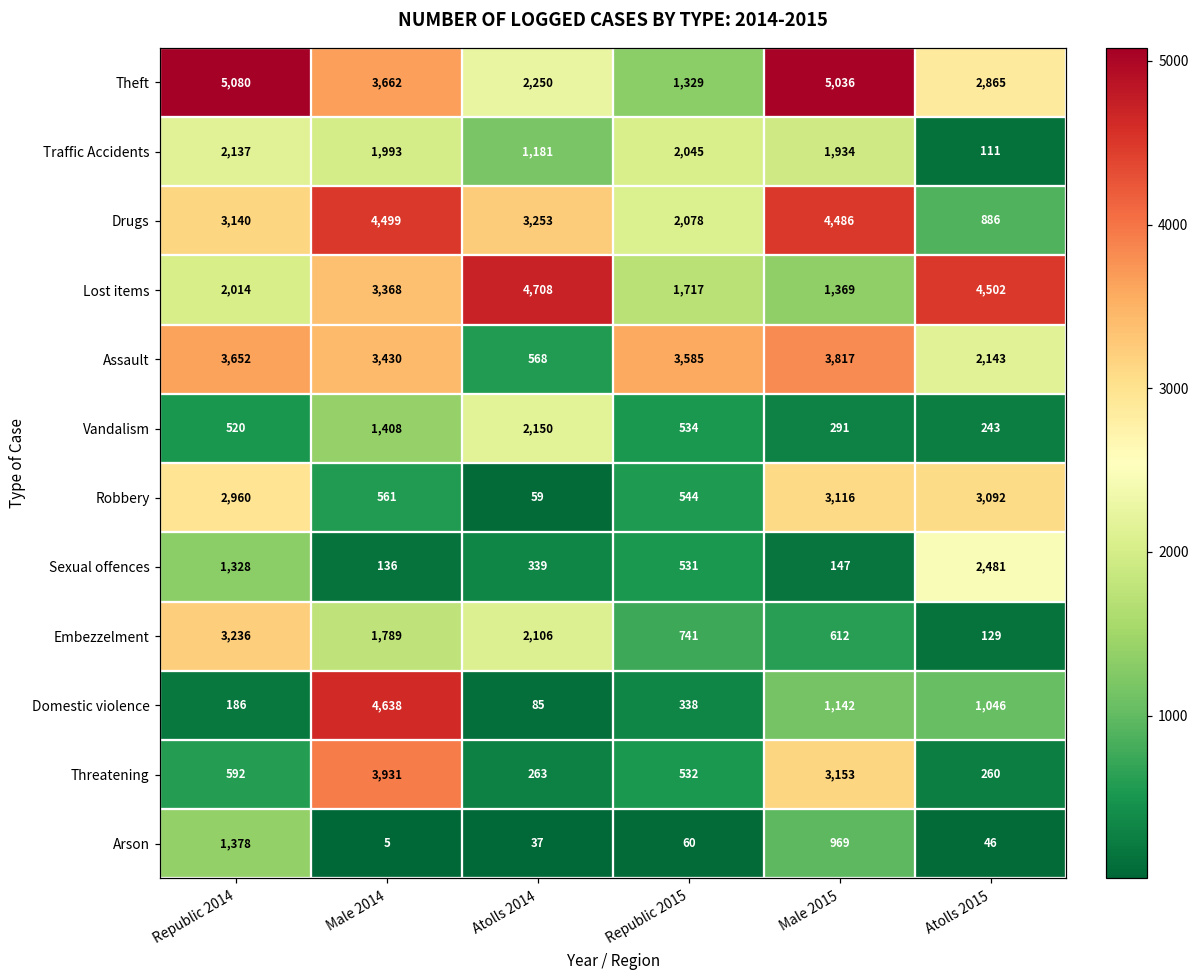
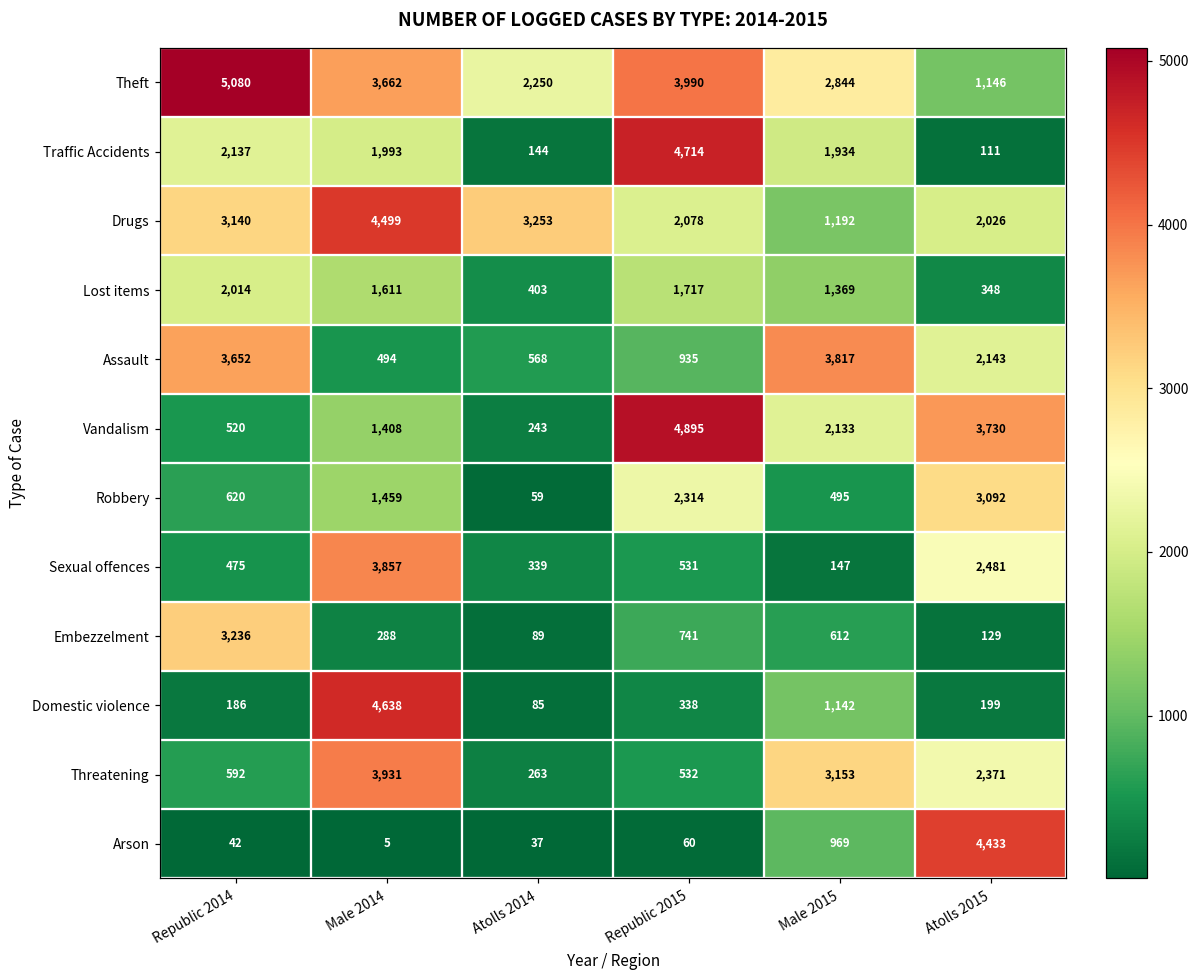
  {
    "Theft": {
      "Republic 2014": "5,080",
      "Male 2014": "3,662",
      "Atolls 2014": "2,250",
-     "Republic 2015": "1,329",
-     "Male 2015": "5,036",
-     "Atolls 2015": "2,865"
+     "Republic 2015": "3,990",
+     "Male 2015": "2,844",
+     "Atolls 2015": "1,146"
    },
    "Traffic Accidents": {
      "Republic 2014": "2,137",
      "Male 2014": "1,993",
-     "Atolls 2014": "1,181",
-     "Republic 2015": "2,045",
+     "Atolls 2014": "144",
+     "Republic 2015": "4,714",
      "Male 2015": "1,934",
      "Atolls 2015": "111"
    },
    "Drugs": {
      "Republic 2014": "3,140",
      "Male 2014": "4,499",
      "Atolls 2014": "3,253",
      "Republic 2015": "2,078",
-     "Male 2015": "4,486",
-     "Atolls 2015": "886"
+     "Male 2015": "1,192",
+     "Atolls 2015": "2,026"
    },
    "Lost items": {
      "Republic 2014": "2,014",
-     "Male 2014": "3,368",
-     "Atolls 2014": "4,708",
+     "Male 2014": "1,611",
+     "Atolls 2014": "403",
      "Republic 2015": "1,717",
      "Male 2015": "1,369",
-     "Atolls 2015": "4,502"
+     "Atolls 2015": "348"
    },
    "Assault": {
      "Republic 2014": "3,652",
-     "Male 2014": "3,430",
+     "Male 2014": "494",
      "Atolls 2014": "568",
-     "Republic 2015": "3,585",
+     "Republic 2015": "935",
      "Male 2015": "3,817",
      "Atolls 2015": "2,143"
    },
    "Vandalism": {
      "Republic 2014": "520",
      "Male 2014": "1,408",
-     "Atolls 2014": "2,150",
-     "Republic 2015": "534",
-     "Male 2015": "291",
-     "Atolls 2015": "243"
+     "Atolls 2014": "243",
+     "Republic 2015": "4,895",
+     "Male 2015": "2,133",
+     "Atolls 2015": "3,730"
    },
    "Robbery": {
-     "Republic 2014": "2,960",
-     "Male 2014": "561",
+     "Republic 2014": "620",
+     "Male 2014": "1,459",
      "Atolls 2014": "59",
-     "Republic 2015": "544",
-     "Male 2015": "3,116",
+     "Republic 2015": "2,314",
+     "Male 2015": "495",
      "Atolls 2015": "3,092"
    },
    "Sexual offences": {
-     "Republic 2014": "1,328",
-     "Male 2014": "136",
+     "Republic 2014": "475",
+     "Male 2014": "3,857",
      "Atolls 2014": "339",
      "Republic 2015": "531",
      "Male 2015": "147",
      "Atolls 2015": "2,481"
    },
    "Embezzelment": {
      "Republic 2014": "3,236",
-     "Male 2014": "1,789",
-     "Atolls 2014": "2,106",
+     "Male 2014": "288",
+     "Atolls 2014": "89",
      "Republic 2015": "741",
      "Male 2015": "612",
      "Atolls 2015": "129"
    },
    "Domestic violence": {
      "Republic 2014": "186",
      "Male 2014": "4,638",
      "Atolls 2014": "85",
      "Republic 2015": "338",
      "Male 2015": "1,142",
-     "Atolls 2015": "1,046"
+     "Atolls 2015": "199"
    },
    "Threatening": {
      "Republic 2014": "592",
      "Male 2014": "3,931",
      "Atolls 2014": "263",
      "Republic 2015": "532",
      "Male 2015": "3,153",
-     "Atolls 2015": "260"
+     "Atolls 2015": "2,371"
    },
    "Arson": {
-     "Republic 2014": "1,378",
+     "Republic 2014": "42",
      "Male 2014": "5",
      "Atolls 2014": "37",
      "Republic 2015": "60",
      "Male 2015": "969",
-     "Atolls 2015": "46"
+     "Atolls 2015": "4,433"
    }
  }
